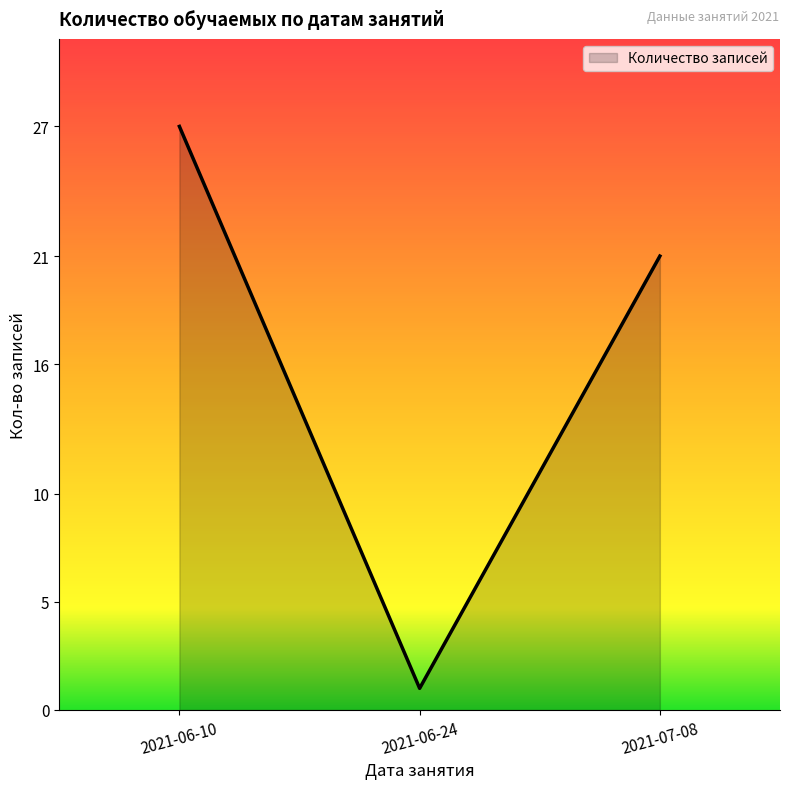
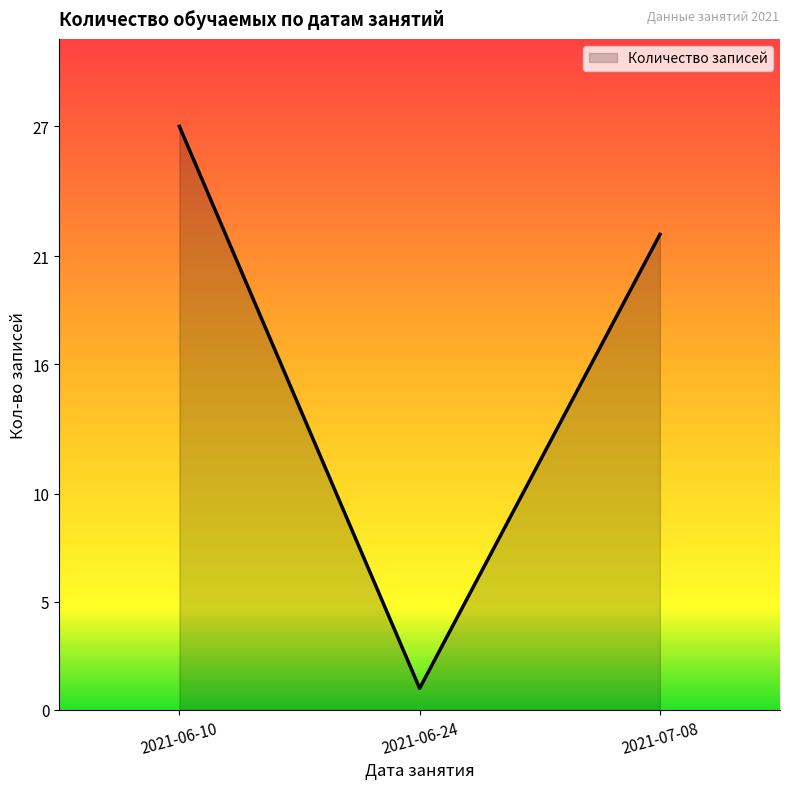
  {
    "2021-06-10": 27,
    "2021-06-24": 1,
-   "2021-07-08": 21
+   "2021-07-08": 22
  }
